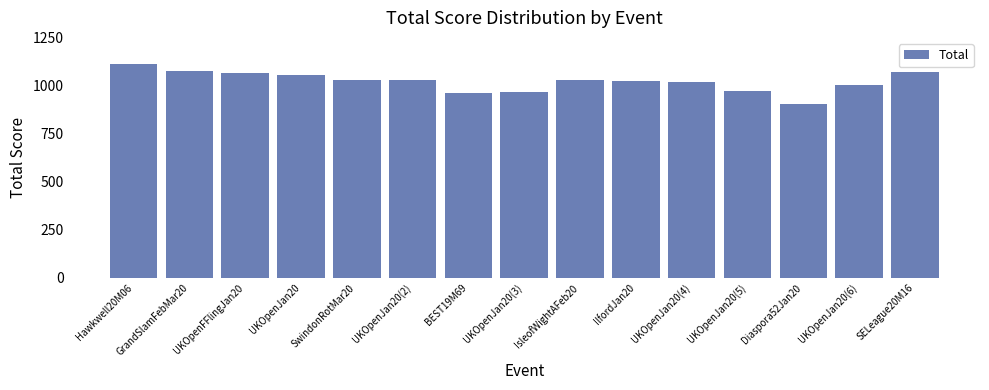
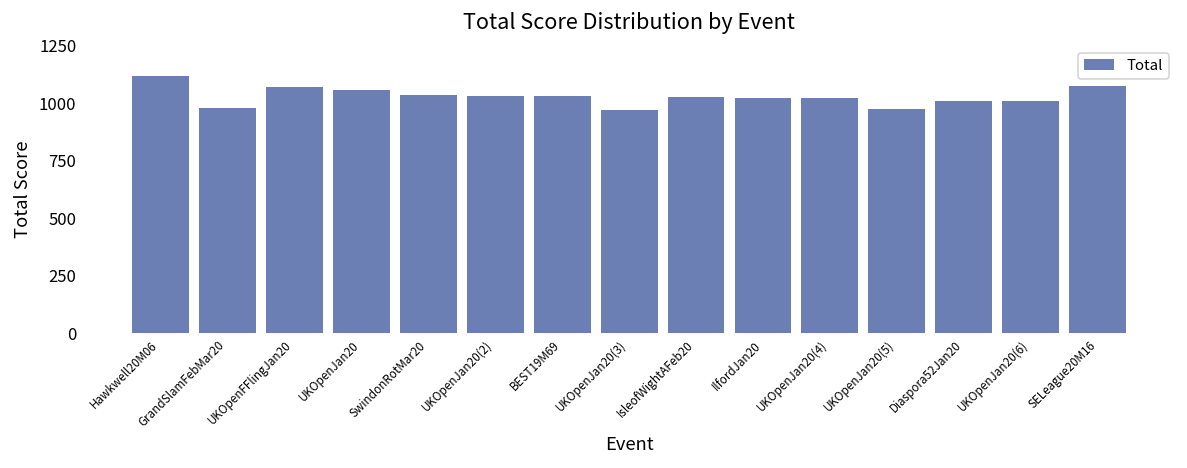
  {
    "Hawkwell20M06": 1120,
-   "GrandSlamFebMar20": 1080,
+   "GrandSlamFebMar20": 980,
    "UKOpenFFlingJan20": 1070,
    "UKOpenJan20": 1060,
    "SwindonRotMar20": 1030,
    "UKOpenJan20(2)": 1030,
-   "BEST19M69": 960,
+   "BEST19M69": 1030,
    "UKOpenJan20(3)": 970,
    "IsleofWightAFeb20": 1030,
    "IlfordJan20": 1020,
    "UKOpenJan20(4)": 1020,
    "UKOpenJan20(5)": 970,
-   "Diaspora52Jan20": 910,
+   "Diaspora52Jan20": 1010,
    "UKOpenJan20(6)": 1010,
    "SELeague20M16": 1070
  }
